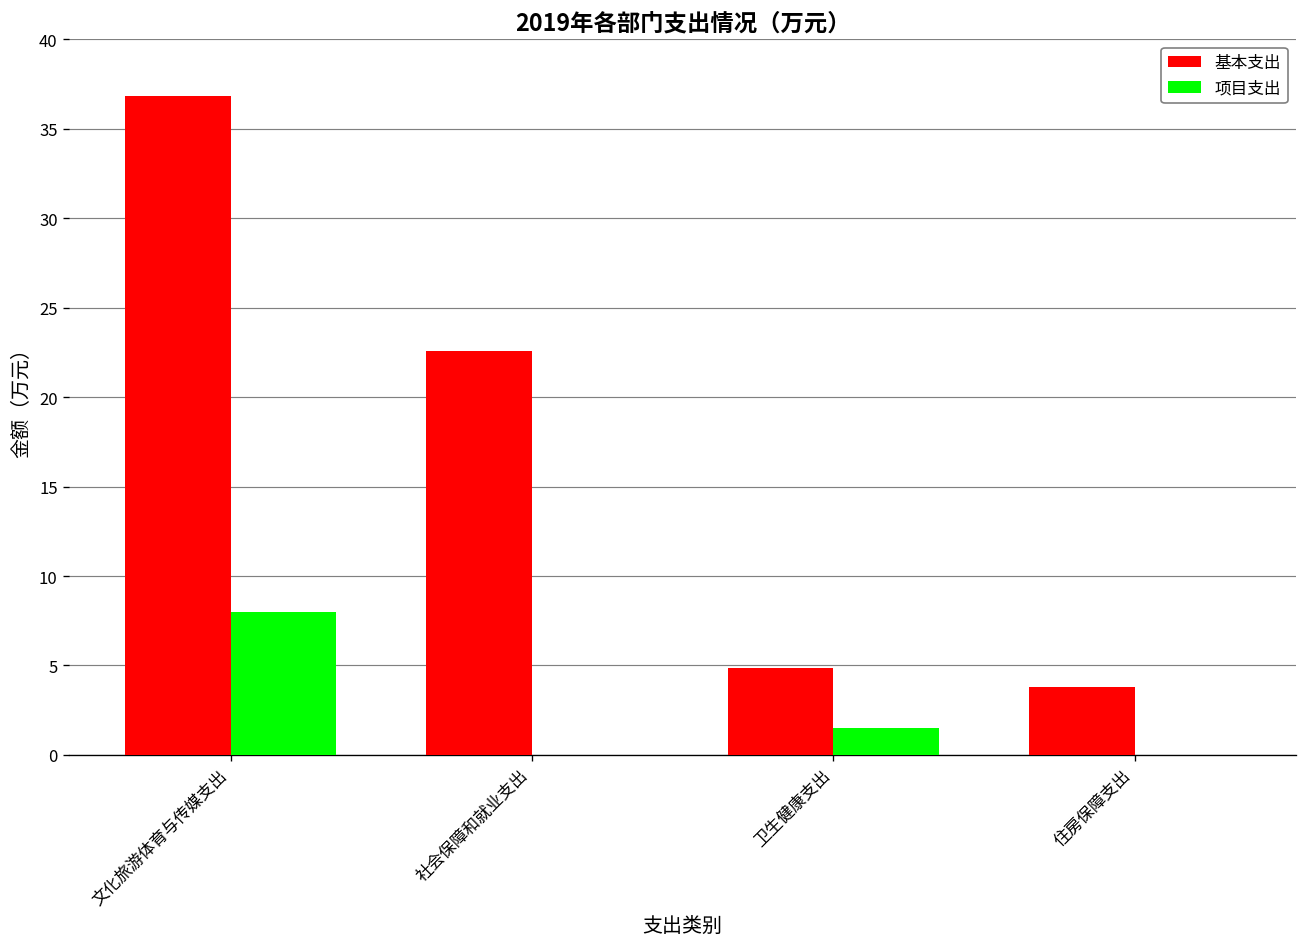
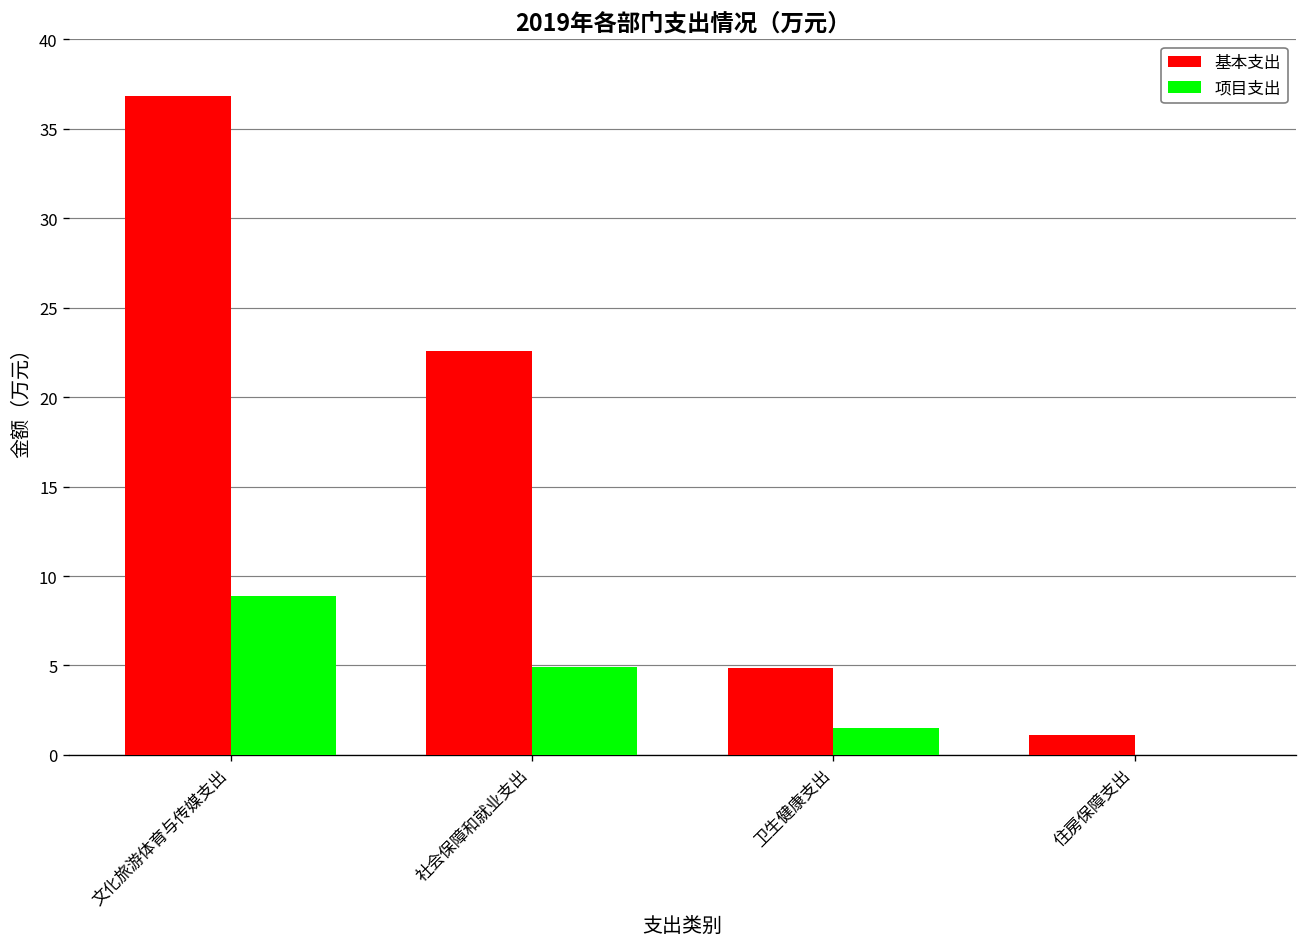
  {
    "基本支出": {
      "文化旅游体育与传媒支出": 36.9,
      "社会保障和就业支出": 22.6,
      "卫生健康支出": 4.9,
-     "住房保障支出": 3.8
+     "住房保障支出": 1.1
    },
    "项目支出": {
-     "文化旅游体育与传媒支出": 8.0,
-     "社会保障和就业支出": 0.0,
+     "文化旅游体育与传媒支出": 8.9,
+     "社会保障和就业支出": 4.9,
      "卫生健康支出": 1.5,
      "住房保障支出": 0.0
    }
  }
